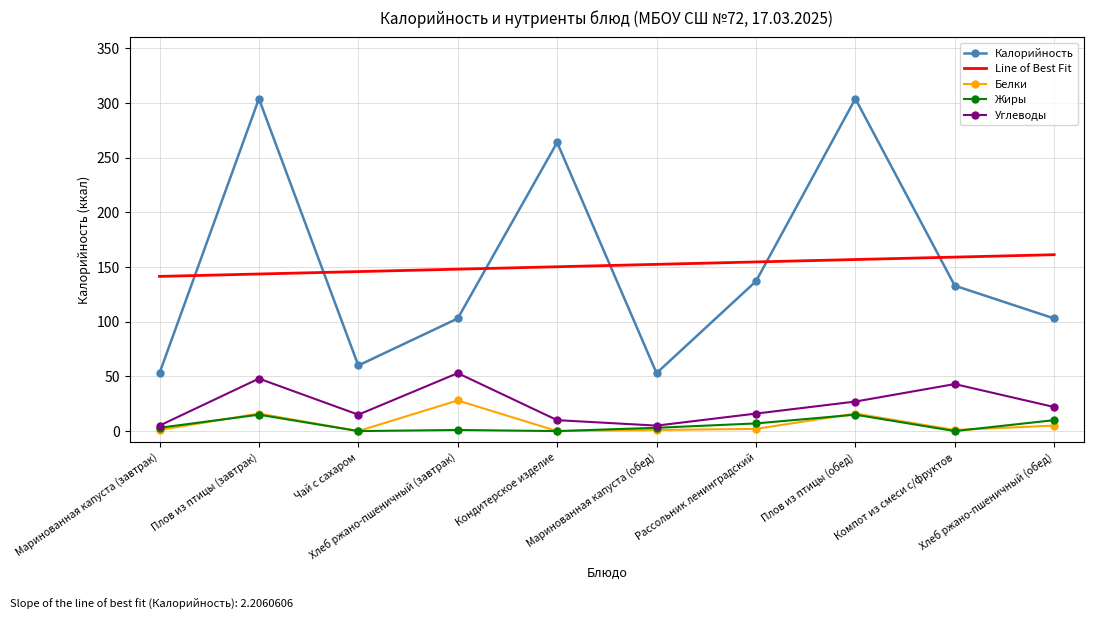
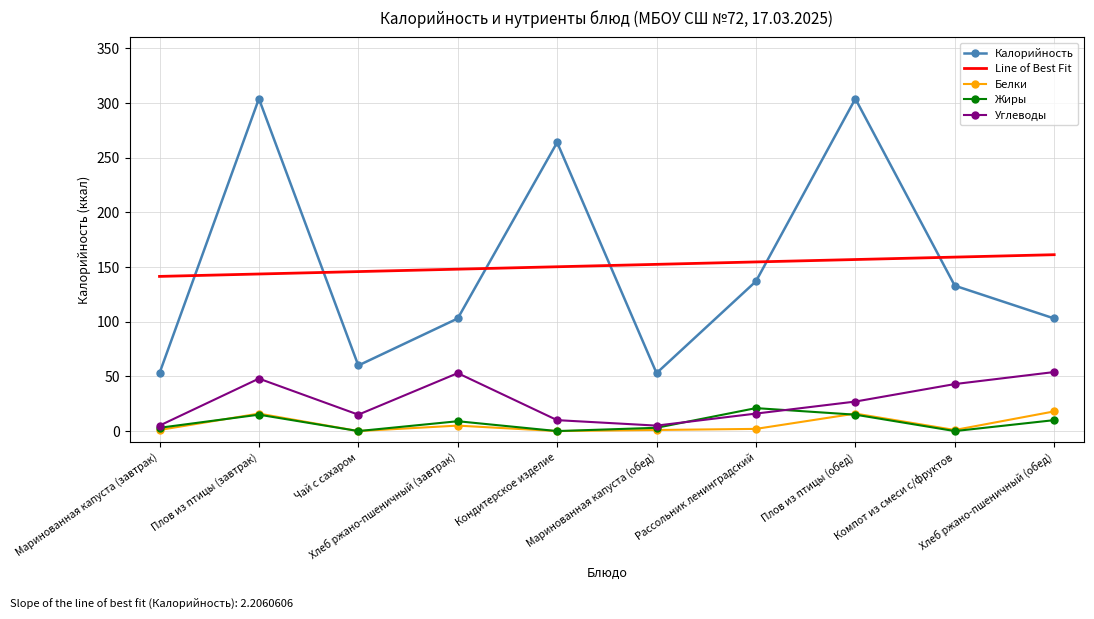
  {
    "Калорийность": {
      "Маринованная капуста (завтрак)": 53,
      "Плов из птицы (завтрак)": 304,
      "Чай с сахаром": 60,
      "Хлеб ржано-пшеничный (завтрак)": 103,
      "Кондитерское изделие": 264,
      "Маринованная капуста (обед)": 53,
      "Рассольник ленинградский": 137,
      "Плов из птицы (обед)": 304,
      "Компот из смеси с/фруктов": 133,
      "Хлеб ржано-пшеничный (обед)": 103
    },
    "Line of Best Fit": {
      "Маринованная капуста (завтрак)": 141,
      "Плов из птицы (завтрак)": 144,
      "Чай с сахаром": 146,
      "Хлеб ржано-пшеничный (завтрак)": 148,
      "Кондитерское изделие": 150,
      "Маринованная капуста (обед)": 153,
      "Рассольник ленинградский": 155,
      "Плов из птицы (обед)": 157,
      "Компот из смеси с/фруктов": 159,
      "Хлеб ржано-пшеничный (обед)": 161
    },
    "Белки": {
-     "Хлеб ржано-пшеничный (завтрак)": 28,
+     "Хлеб ржано-пшеничный (завтрак)": 5,
      "Рассольник ленинградский": 2,
-     "Хлеб ржано-пшеничный (обед)": 5
+     "Хлеб ржано-пшеничный (обед)": 18
    },
    "Жиры": {
-     "Хлеб ржано-пшеничный (завтрак)": 1,
-     "Рассольник ленинградский": 7,
+     "Хлеб ржано-пшеничный (завтрак)": 9,
+     "Рассольник ленинградский": 21,
      "Хлеб ржано-пшеничный (обед)": 10
    },
    "Углеводы": {
      "Плов из птицы (завтрак)": 48,
      "Чай с сахаром": 15,
      "Хлеб ржано-пшеничный (завтрак)": 53,
      "Кондитерское изделие": 10,
      "Рассольник ленинградский": 16,
      "Плов из птицы (обед)": 27,
      "Компот из смеси с/фруктов": 43,
-     "Хлеб ржано-пшеничный (обед)": 22
+     "Хлеб ржано-пшеничный (обед)": 54
    }
  }
